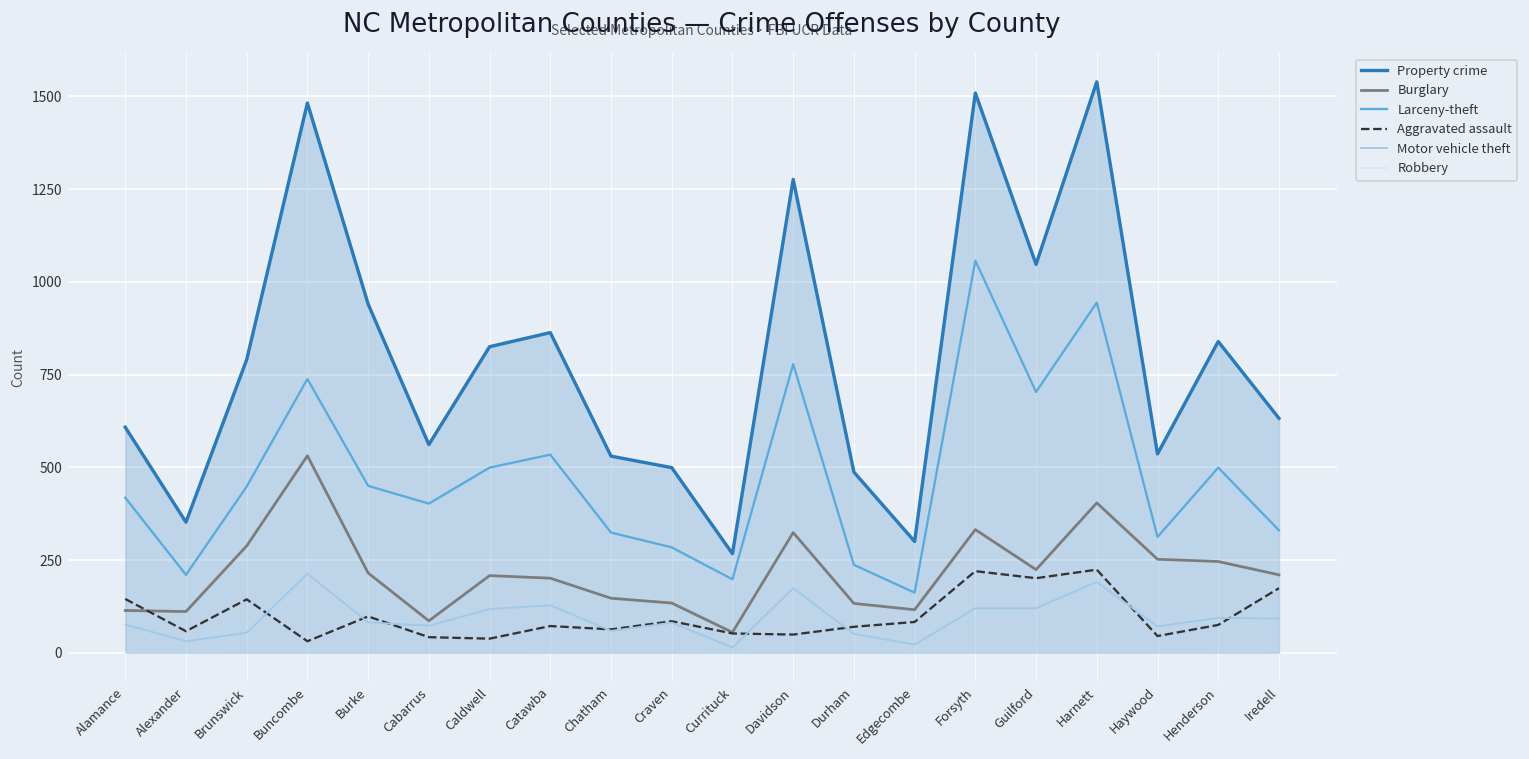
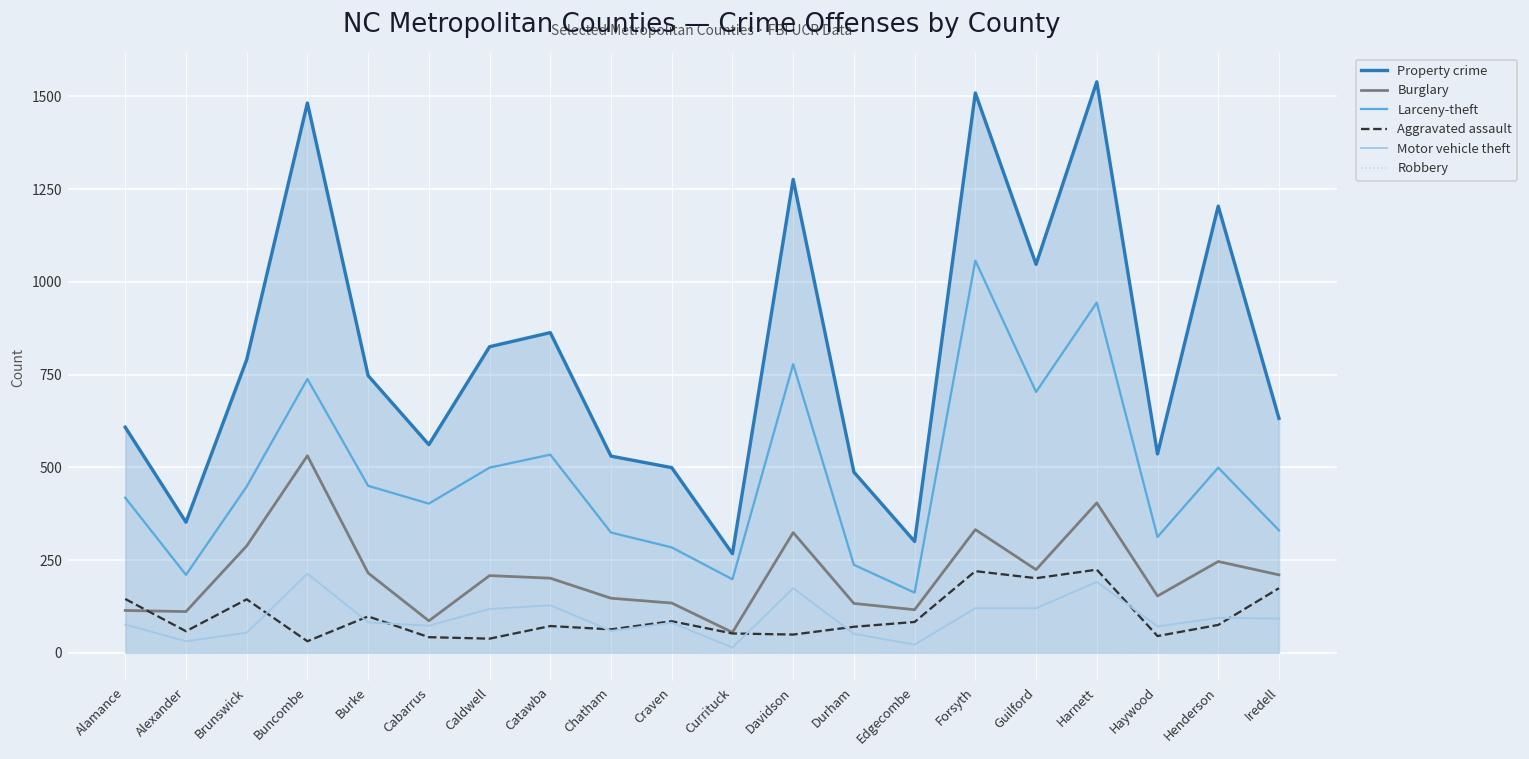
  {
    "Property crime": {
      "Alamance": 610,
      "Alexander": 350,
      "Brunswick": 790,
      "Buncombe": 1480,
-     "Burke": 940,
+     "Burke": 750,
      "Cabarrus": 560,
      "Caldwell": 830,
      "Catawba": 860,
      "Chatham": 530,
      "Craven": 500,
      "Currituck": 270,
      "Davidson": 1280,
      "Durham": 490,
      "Edgecombe": 300,
      "Forsyth": 1510,
      "Guilford": 1050,
      "Harnett": 1540,
      "Haywood": 540,
-     "Henderson": 840,
+     "Henderson": 1200,
      "Iredell": 630
    },
    "Burglary": {
      "Alamance": 110,
      "Alexander": 110,
      "Brunswick": 290,
      "Buncombe": 530,
      "Burke": 220,
      "Cabarrus": 90,
      "Caldwell": 210,
      "Catawba": 200,
      "Chatham": 150,
      "Craven": 130,
      "Davidson": 320,
      "Durham": 130,
      "Edgecombe": 120,
      "Forsyth": 330,
      "Guilford": 220,
      "Harnett": 400,
-     "Haywood": 250,
+     "Haywood": 150,
      "Henderson": 250,
      "Iredell": 210
    },
    "Larceny-theft": {
      "Alamance": 420,
      "Alexander": 210,
      "Brunswick": 450,
      "Buncombe": 740,
      "Burke": 450,
      "Cabarrus": 400,
      "Caldwell": 500,
      "Catawba": 530,
      "Chatham": 320,
      "Craven": 280,
      "Currituck": 200,
      "Davidson": 780,
      "Durham": 240,
      "Edgecombe": 160,
      "Forsyth": 1060,
      "Guilford": 700,
      "Harnett": 940,
      "Haywood": 310,
      "Henderson": 500,
      "Iredell": 330
    },
    "Aggravated assault": {
      "Alamance": 150,
      "Alexander": 60,
      "Brunswick": 140,
      "Buncombe": 30,
      "Burke": 100,
      "Cabarrus": 40,
      "Caldwell": 40,
      "Catawba": 70,
      "Davidson": 50,
      "Durham": 70,
      "Edgecombe": 80,
      "Forsyth": 220,
      "Guilford": 200,
      "Harnett": 220,
      "Haywood": 50,
      "Henderson": 80,
      "Iredell": 170
    }
  }
